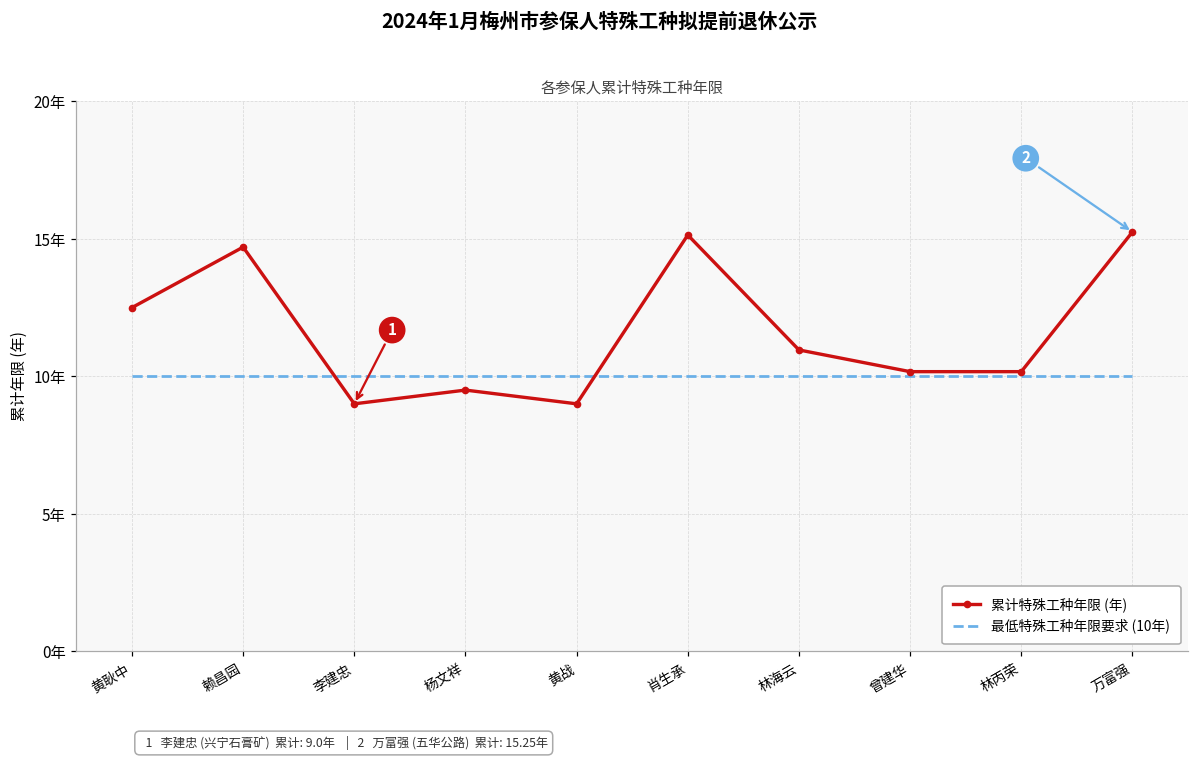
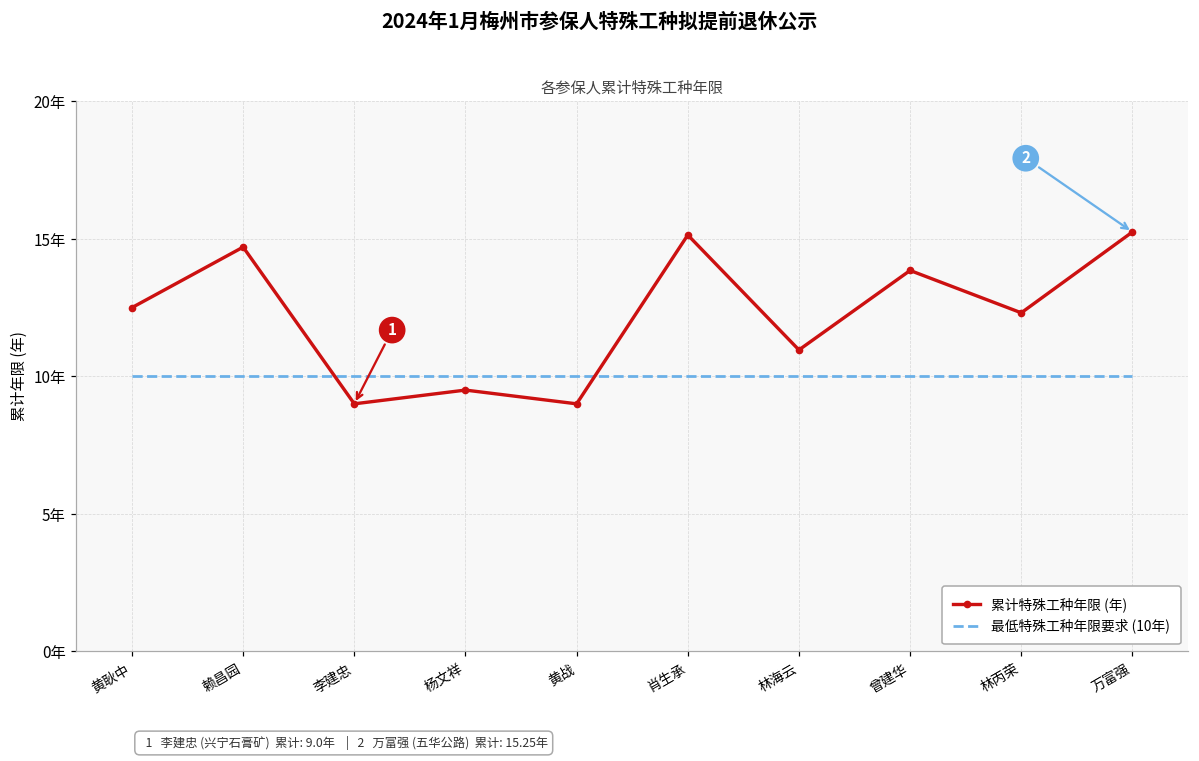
  {
    "累计特殊工种年限 (年)": {
      "黄耿中": "12.5年",
      "赖昌园": "14.7年",
      "李建忠": "9.0年",
      "杨文祥": "9.5年",
      "黄战": "9.0年",
      "肖生承": "15.1年",
      "林海云": "11.0年",
-     "曾建华": "10.2年",
-     "林丙荣": "10.2年",
+     "曾建华": "13.9年",
+     "林丙荣": "12.3年",
      "万富强": "15.3年"
    },
    "最低特殊工种年限要求 (10年)": {
      "黄耿中": "10.0年",
      "赖昌园": "10.0年",
      "李建忠": "10.0年",
      "杨文祥": "10.0年",
      "黄战": "10.0年",
      "肖生承": "10.0年",
      "林海云": "10.0年",
      "曾建华": "10.0年",
      "林丙荣": "10.0年",
      "万富强": "10.0年"
    }
  }
